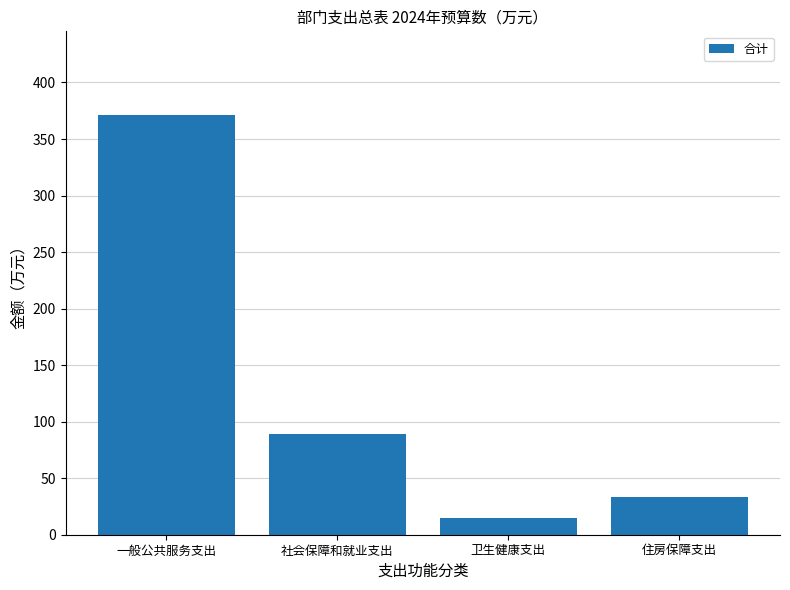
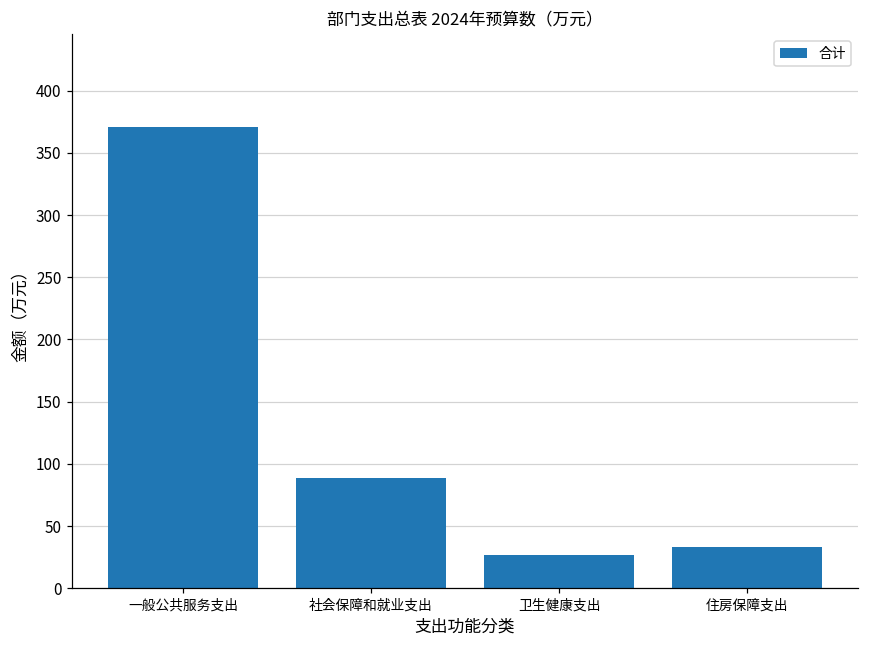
  {
    "一般公共服务支出": 371,
    "社会保障和就业支出": 89,
-   "卫生健康支出": 15,
+   "卫生健康支出": 27,
    "住房保障支出": 33
  }
